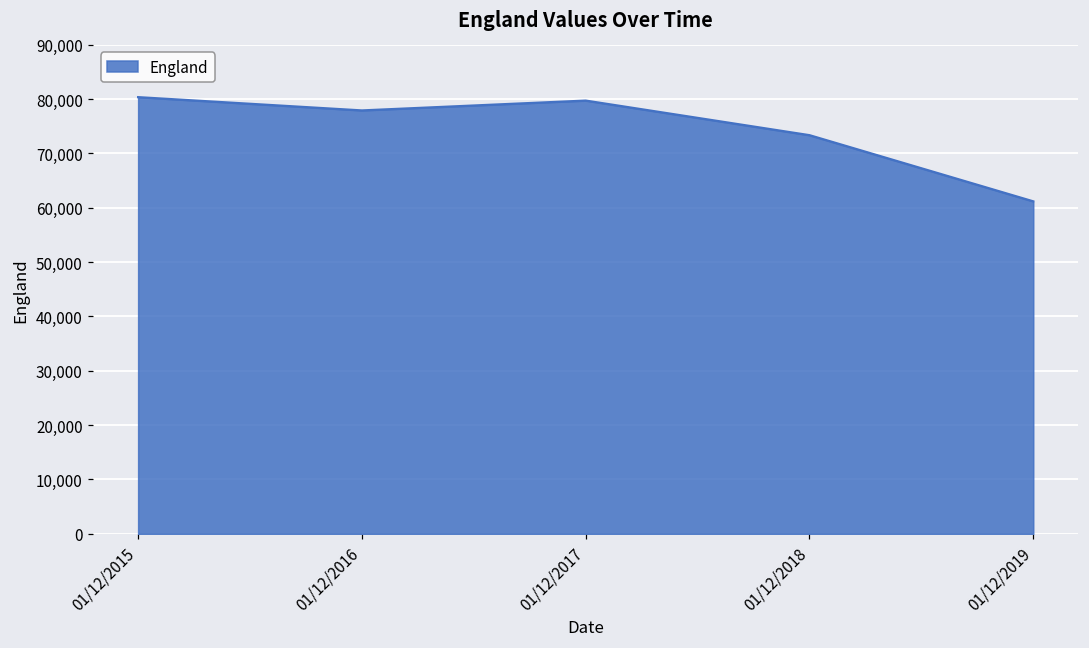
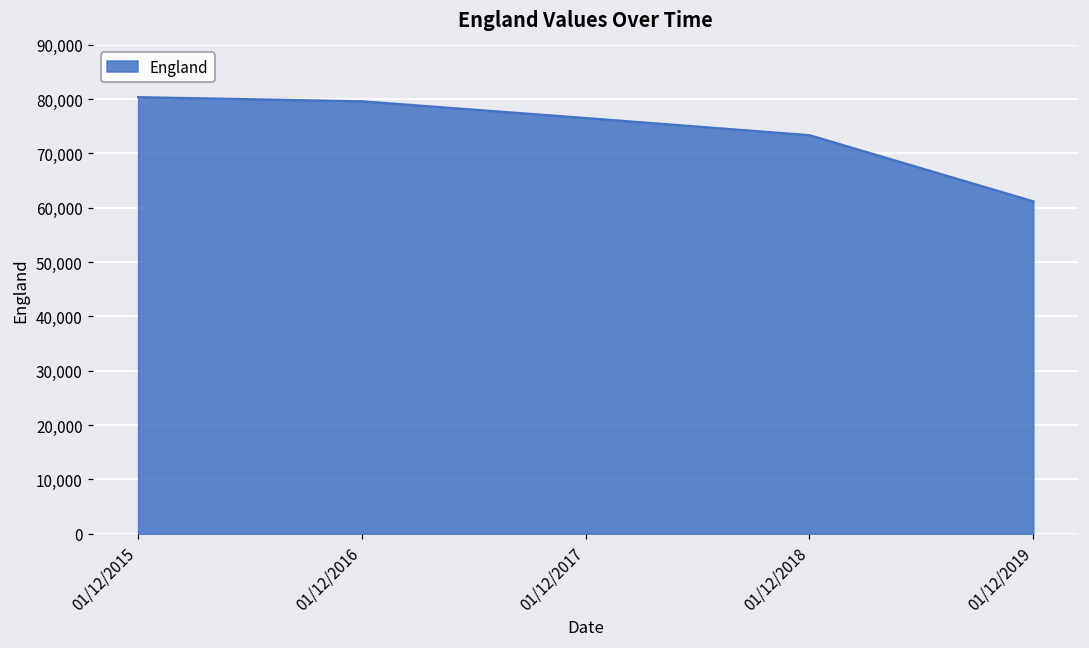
  {
    "01/12/2015": "80,000",
-   "01/12/2016": "78,000",
-   "01/12/2017": "80,000",
+   "01/12/2016": "80,000",
+   "01/12/2017": "77,000",
    "01/12/2018": "73,000",
    "01/12/2019": "61,000"
  }
